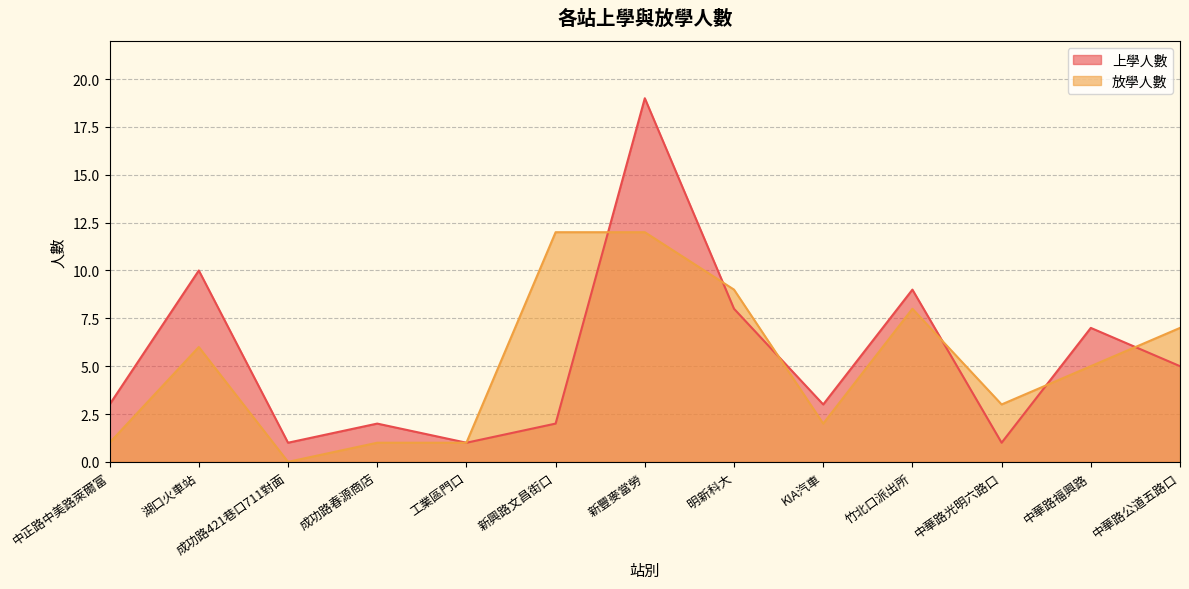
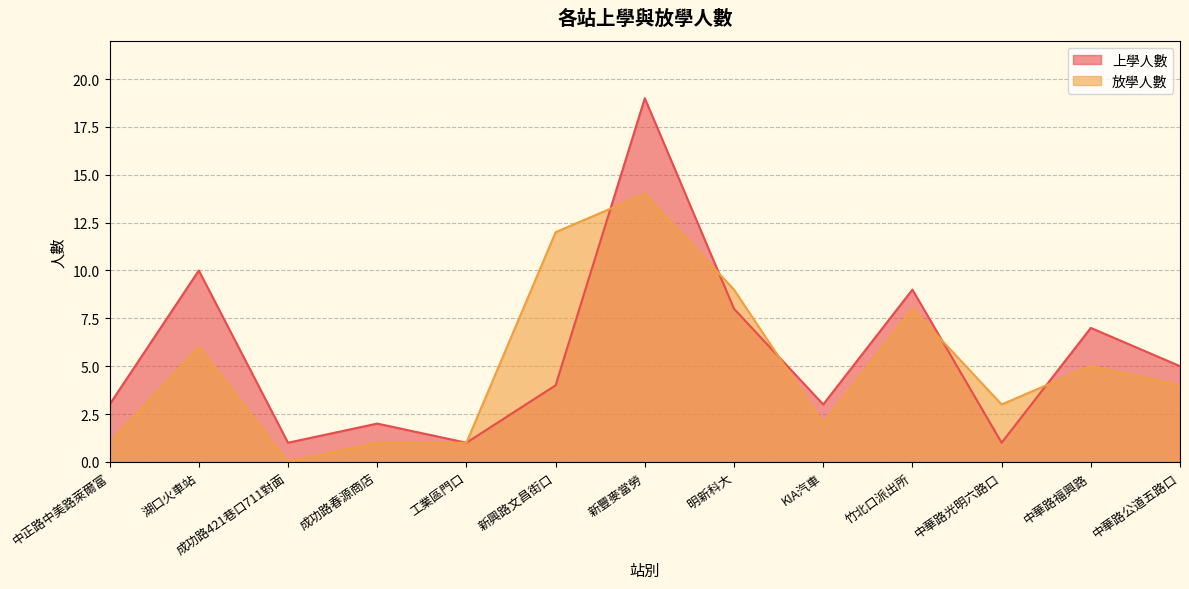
  {
    "上學人數": {
      "中正路中美路萊爾富": 3,
      "湖口火車站": 10,
      "成功路421巷口711對面": 1,
      "成功路春源商店": 2,
-     "新興路文昌街口": 2,
+     "新興路文昌街口": 4,
      "新豐麥當勞": 19,
      "明新科大": 8,
      "KIA汽車": 3,
      "竹北口派出所": 9,
      "中華路光明六路口": 1,
      "中華路福興路": 7,
      "中華路公道五路口": 5
    },
    "放學人數": {
      "中正路中美路萊爾富": 1,
      "湖口火車站": 6,
      "成功路421巷口711對面": 0,
      "成功路春源商店": 1,
      "新興路文昌街口": 12,
-     "新豐麥當勞": 12,
+     "新豐麥當勞": 14,
      "明新科大": 9,
      "KIA汽車": 2,
      "竹北口派出所": 8,
      "中華路光明六路口": 3,
      "中華路福興路": 5,
-     "中華路公道五路口": 7
+     "中華路公道五路口": 4
    }
  }
